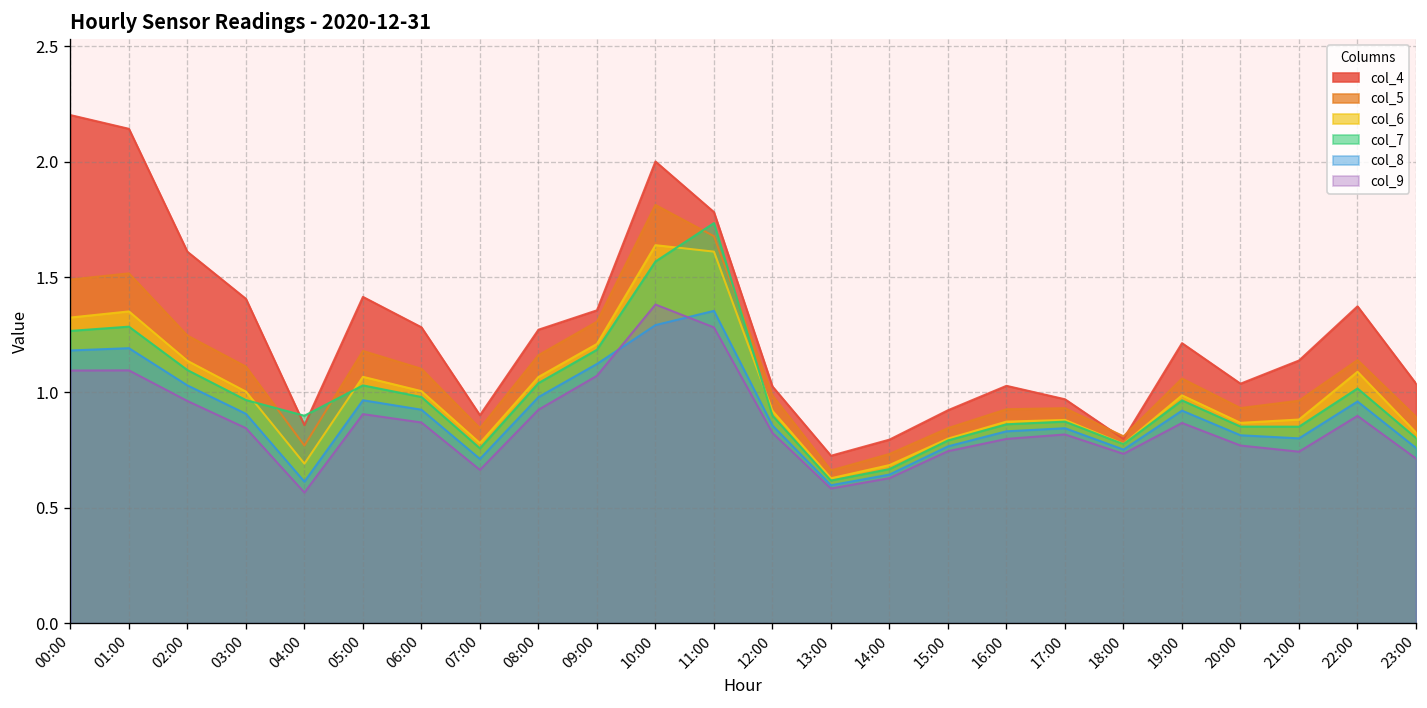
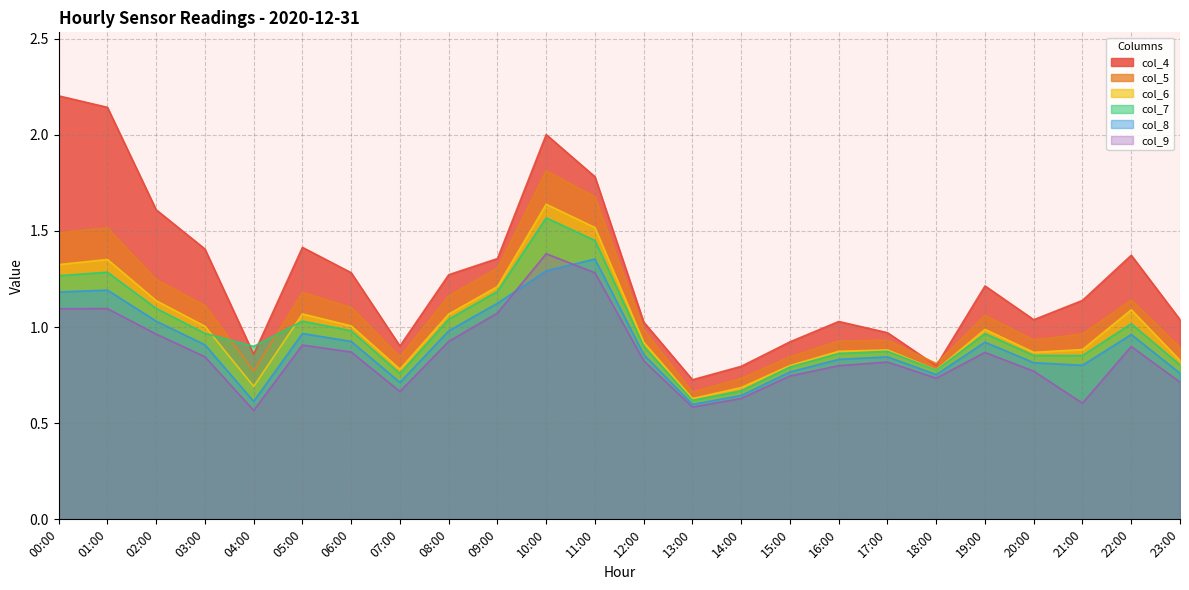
  {
    "col_6": {
      "00:00": 1.32,
      "01:00": 1.35,
      "02:00": 1.14,
      "03:00": 1.00,
      "04:00": 0.69,
      "05:00": 1.07,
      "06:00": 1.01,
      "07:00": 0.78,
      "08:00": 1.07,
      "09:00": 1.21,
      "10:00": 1.64,
-     "11:00": 1.61,
+     "11:00": 1.52,
      "12:00": 0.92,
      "14:00": 0.69,
      "19:00": 0.99,
      "20:00": 0.87,
      "21:00": 0.88,
      "22:00": 1.09,
      "23:00": 0.83
    },
    "col_7": {
      "00:00": 1.27,
      "01:00": 1.29,
      "02:00": 1.10,
      "03:00": 0.97,
      "04:00": 0.90,
      "05:00": 1.03,
      "06:00": 0.98,
      "07:00": 0.76,
      "08:00": 1.04,
      "09:00": 1.19,
      "10:00": 1.57,
-     "11:00": 1.73,
+     "11:00": 1.45,
      "12:00": 0.90,
      "14:00": 0.67,
      "19:00": 0.97,
      "20:00": 0.85,
      "21:00": 0.85,
      "22:00": 1.02,
      "23:00": 0.80
    },
    "col_8": {
      "00:00": 1.18,
      "01:00": 1.19,
      "02:00": 1.03,
      "03:00": 0.91,
      "04:00": 0.61,
      "05:00": 0.97,
      "06:00": 0.93,
      "07:00": 0.71,
      "08:00": 0.98,
      "09:00": 1.12,
      "10:00": 1.29,
      "11:00": 1.35,
      "12:00": 0.86,
      "13:00": 0.60,
      "14:00": 0.64,
      "15:00": 0.77,
      "16:00": 0.83,
      "17:00": 0.85,
      "18:00": 0.75,
      "19:00": 0.92,
      "20:00": 0.81,
      "21:00": 0.80,
      "22:00": 0.96,
      "23:00": 0.76
    },
    "col_9": {
      "00:00": 1.10,
      "01:00": 1.10,
      "02:00": 0.96,
      "03:00": 0.85,
      "04:00": 0.57,
      "05:00": 0.91,
      "06:00": 0.87,
      "07:00": 0.66,
      "08:00": 0.93,
      "09:00": 1.07,
      "10:00": 1.38,
      "11:00": 1.28,
      "12:00": 0.82,
      "13:00": 0.58,
      "14:00": 0.63,
      "15:00": 0.75,
      "16:00": 0.80,
      "17:00": 0.82,
      "18:00": 0.73,
      "19:00": 0.87,
      "20:00": 0.77,
-     "21:00": 0.74,
+     "21:00": 0.60,
      "22:00": 0.90,
      "23:00": 0.71
    }
  }
